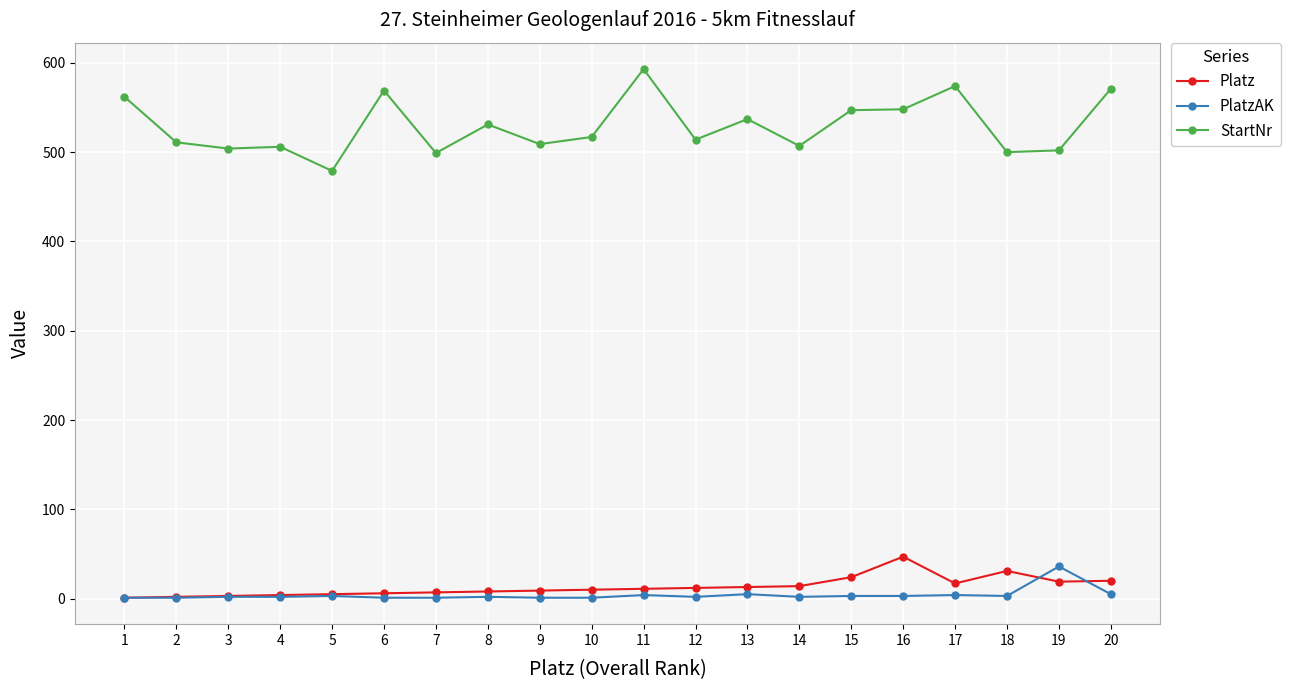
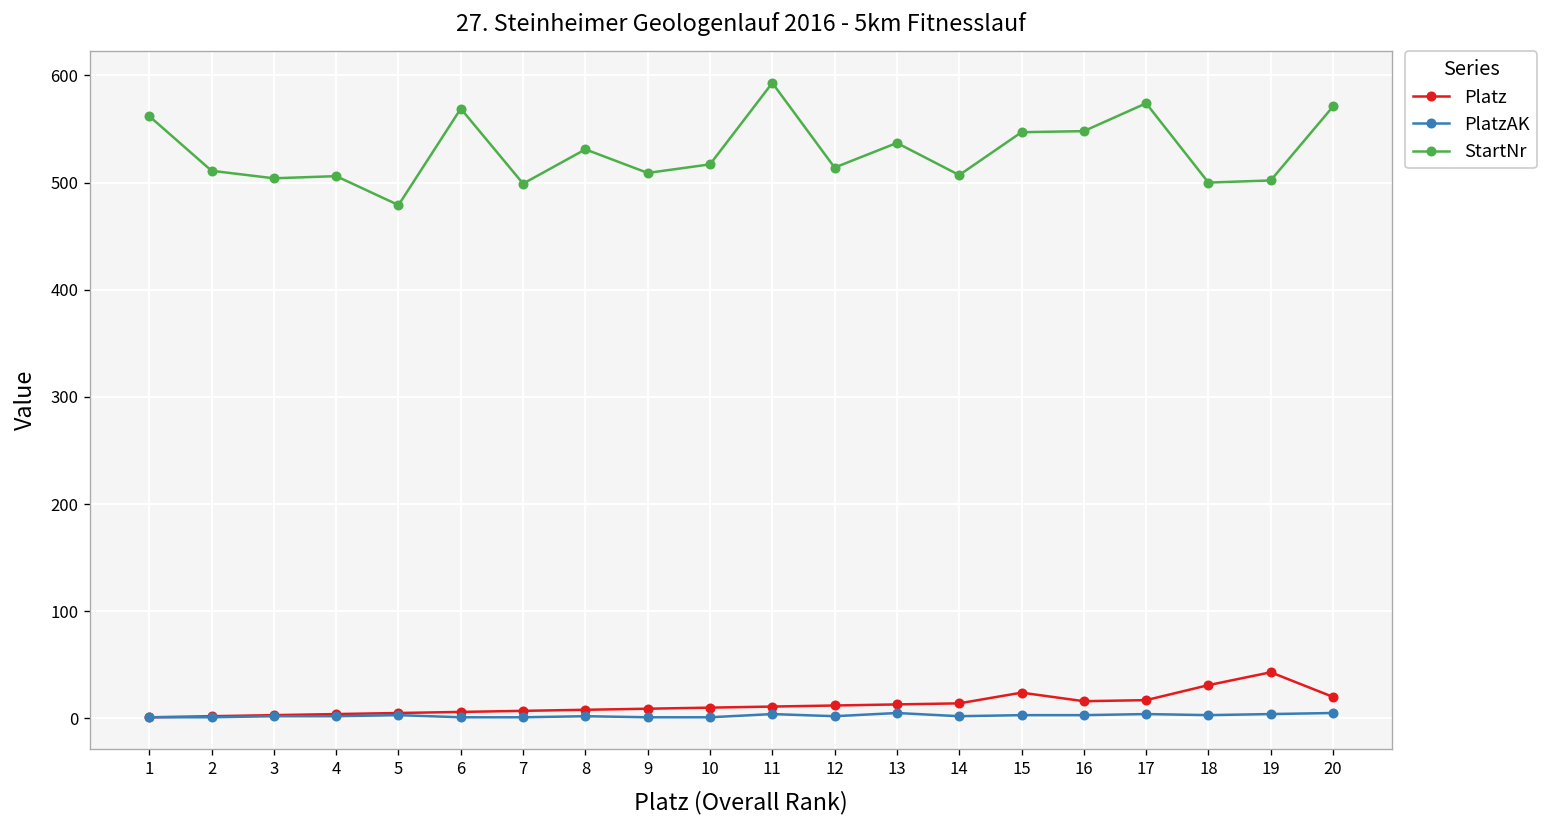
  {
    "Platz": {
      "6": 10,
      "7": 10,
      "8": 10,
      "9": 10,
      "10": 10,
      "11": 10,
      "12": 10,
      "13": 10,
      "14": 10,
      "15": 20,
-     "16": 50,
+     "16": 20,
      "17": 20,
      "18": 30,
-     "19": 20,
+     "19": 40,
      "20": 20
    },
    "PlatzAK": {
      "6": 0,
      "7": 0,
      "8": 0,
      "9": 0,
      "10": 0,
      "11": 0,
      "12": 0,
      "13": 10,
      "14": 0,
      "15": 0,
      "16": 0,
      "17": 0,
      "18": 0,
-     "19": 40,
+     "19": 0,
      "20": 10
    },
    "StartNr": {
      "1": 560,
      "2": 510,
      "3": 500,
      "4": 510,
      "5": 480,
      "6": 570,
      "7": 500,
      "8": 530,
      "9": 510,
      "10": 520,
      "11": 590,
      "12": 510,
      "13": 540,
      "14": 510,
      "15": 550,
      "16": 550,
      "17": 570,
      "18": 500,
      "19": 500,
      "20": 570
    }
  }
